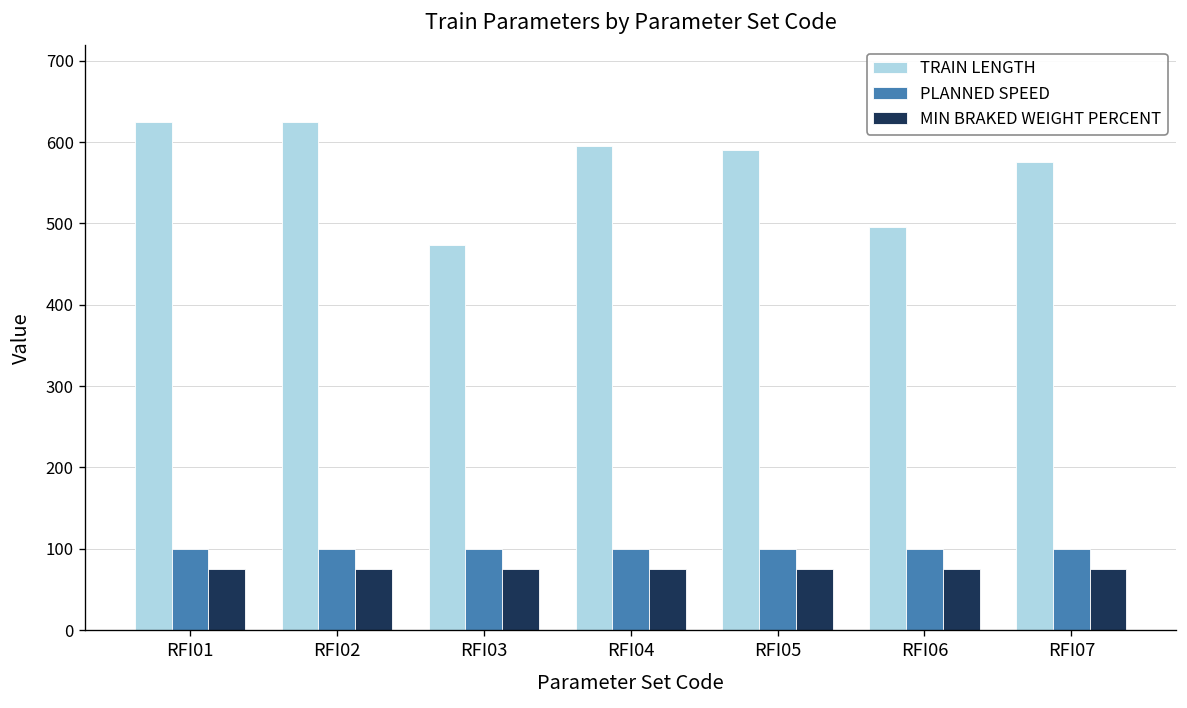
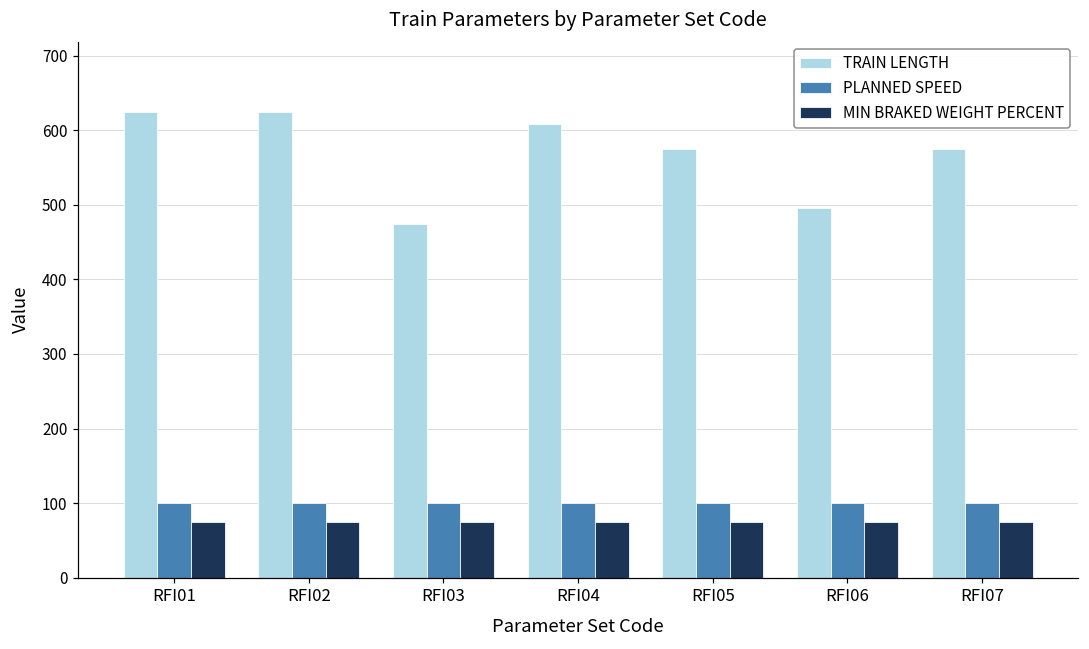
  {
    "TRAIN LENGTH": {
      "RFI01": 630,
      "RFI02": 630,
      "RFI03": 470,
-     "RFI04": 600,
-     "RFI05": 590,
+     "RFI04": 610,
+     "RFI05": 580,
      "RFI06": 500,
      "RFI07": 580
    },
    "PLANNED SPEED": {
      "RFI01": 100,
      "RFI02": 100,
      "RFI03": 100,
      "RFI04": 100,
      "RFI05": 100,
      "RFI06": 100,
      "RFI07": 100
    },
    "MIN BRAKED WEIGHT PERCENT": {
      "RFI01": 80,
      "RFI02": 80,
      "RFI03": 80,
      "RFI04": 80,
      "RFI05": 80,
      "RFI06": 80,
      "RFI07": 80
    }
  }
